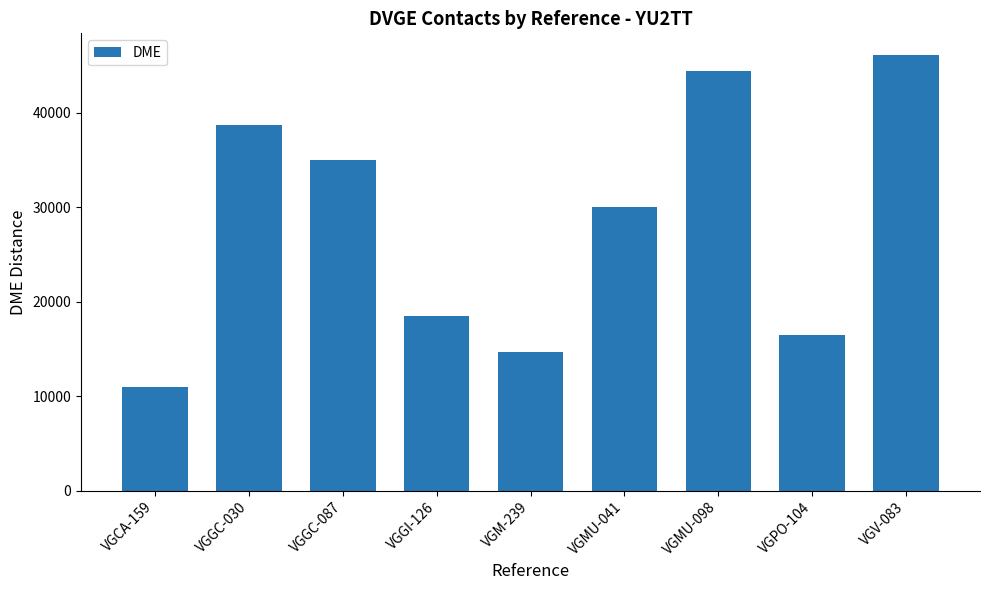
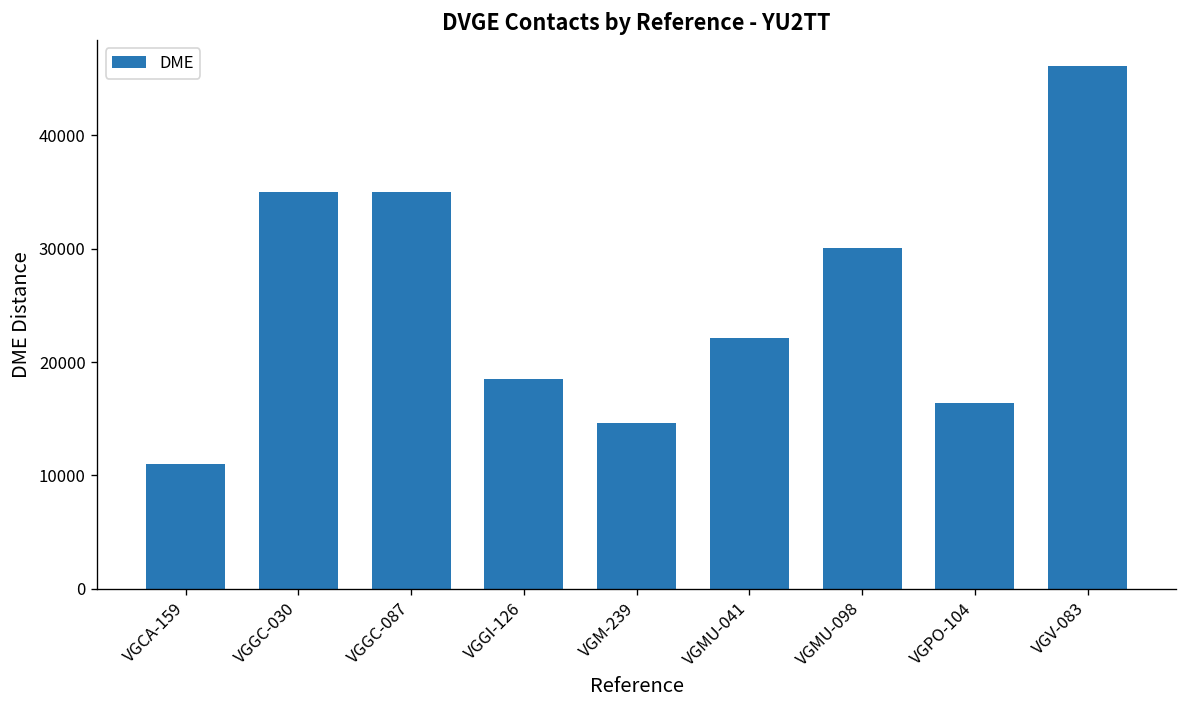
  {
    "VGCA-159": 11000,
-   "VGGC-030": 39000,
+   "VGGC-030": 35000,
    "VGGC-087": 35000,
    "VGGI-126": 19000,
    "VGM-239": 15000,
-   "VGMU-041": 30000,
-   "VGMU-098": 44000,
+   "VGMU-041": 22000,
+   "VGMU-098": 30000,
    "VGPO-104": 16000,
    "VGV-083": 46000
  }
